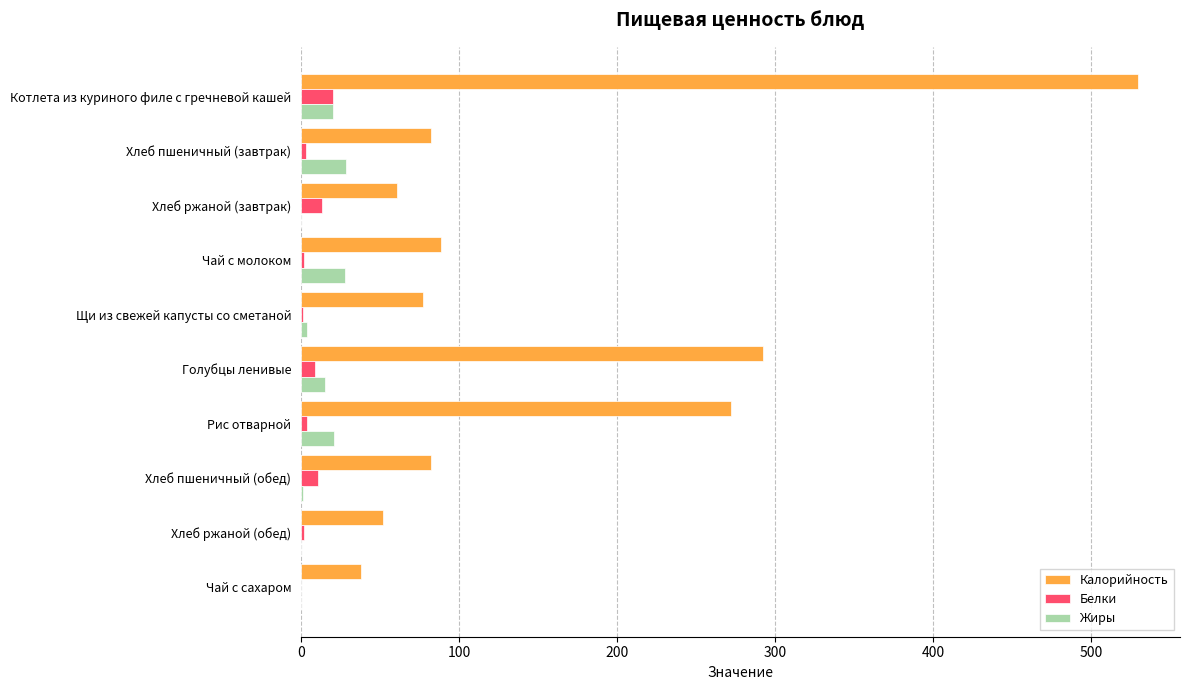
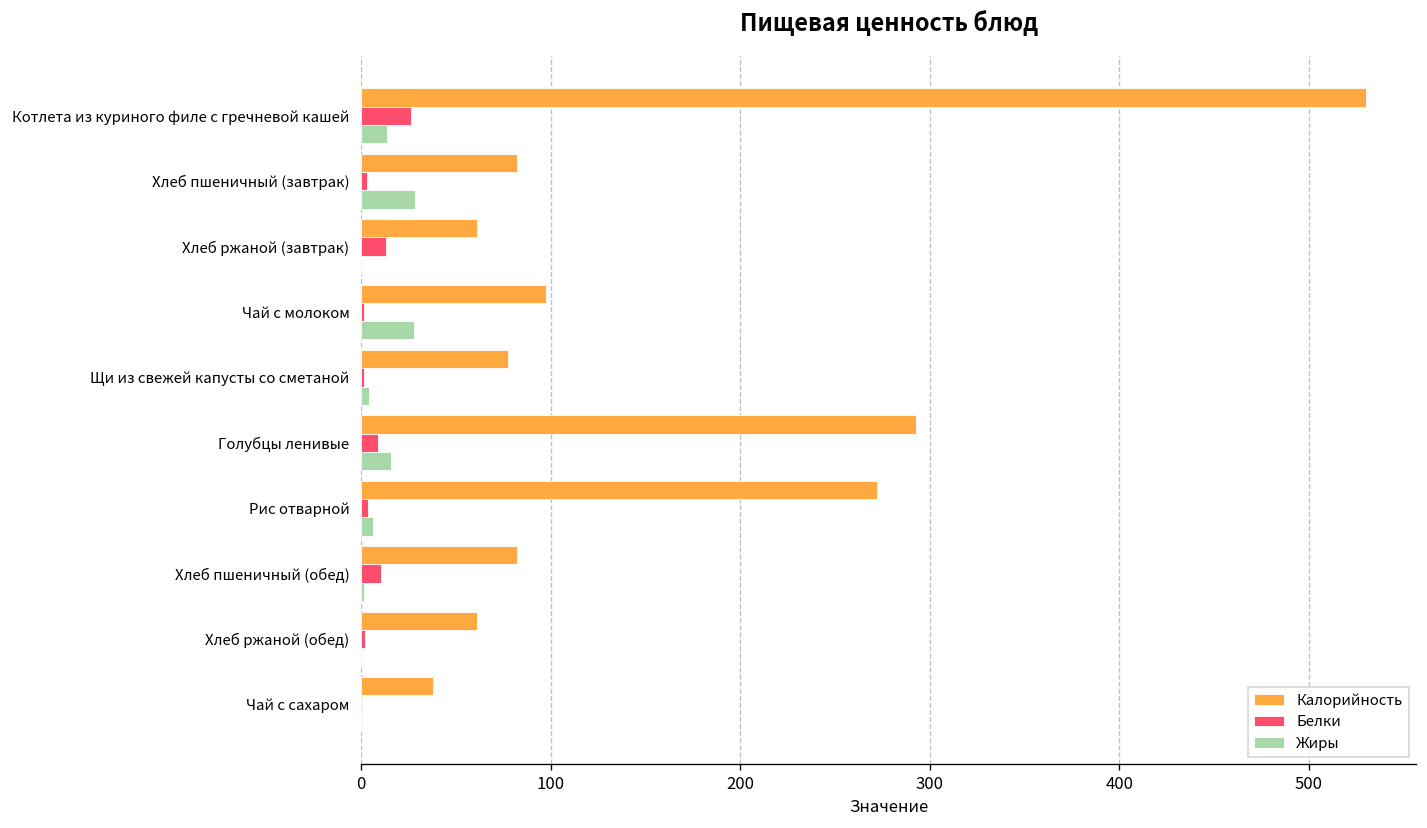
  {
    "Калорийность": {
      "Котлета из куриного филе с гречневой кашей": 530,
      "Хлеб пшеничный (завтрак)": 82,
      "Хлеб ржаной (завтрак)": 61,
-     "Чай с молоком": 88,
+     "Чай с молоком": 98,
      "Щи из свежей капусты со сметаной": 77,
      "Голубцы ленивые": 293,
      "Рис отварной": 272,
      "Хлеб пшеничный (обед)": 82,
-     "Хлеб ржаной (обед)": 52,
+     "Хлеб ржаной (обед)": 61,
      "Чай с сахаром": 38
    },
    "Белки": {
-     "Котлета из куриного филе с гречневой кашей": 20,
+     "Котлета из куриного филе с гречневой кашей": 26,
      "Хлеб пшеничный (завтрак)": 3,
      "Хлеб ржаной (завтрак)": 13,
      "Чай с молоком": 2,
      "Голубцы ленивые": 9,
      "Рис отварной": 4,
      "Хлеб пшеничный (обед)": 11,
      "Хлеб ржаной (обед)": 2
    },
    "Жиры": {
-     "Котлета из куриного филе с гречневой кашей": 20,
+     "Котлета из куриного филе с гречневой кашей": 13,
      "Хлеб пшеничный (завтрак)": 28,
      "Чай с молоком": 28,
      "Щи из свежей капусты со сметаной": 4,
      "Голубцы ленивые": 16,
-     "Рис отварной": 21,
+     "Рис отварной": 6,
      "Чай с сахаром": 0
    }
  }
